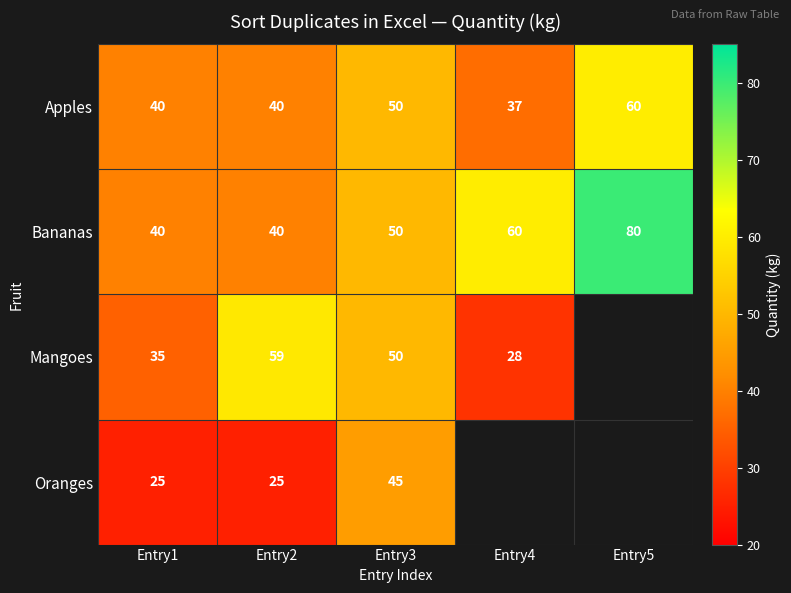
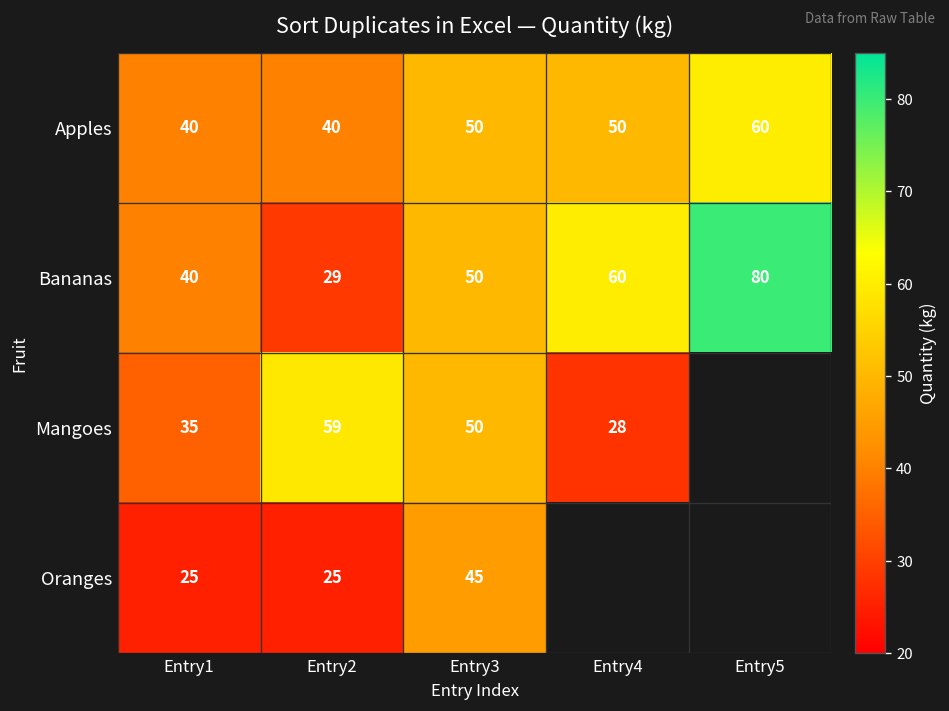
  {
    "Apples": {
      "Entry1": 40,
      "Entry2": 40,
      "Entry3": 50,
-     "Entry4": 37,
+     "Entry4": 50,
      "Entry5": 60
    },
    "Bananas": {
      "Entry1": 40,
-     "Entry2": 40,
+     "Entry2": 29,
      "Entry3": 50,
      "Entry4": 60,
      "Entry5": 80
    },
    "Mangoes": {
      "Entry1": 35,
      "Entry2": 59,
      "Entry3": 50,
      "Entry4": 28
    },
    "Oranges": {
      "Entry1": 25,
      "Entry2": 25,
      "Entry3": 45
    }
  }
